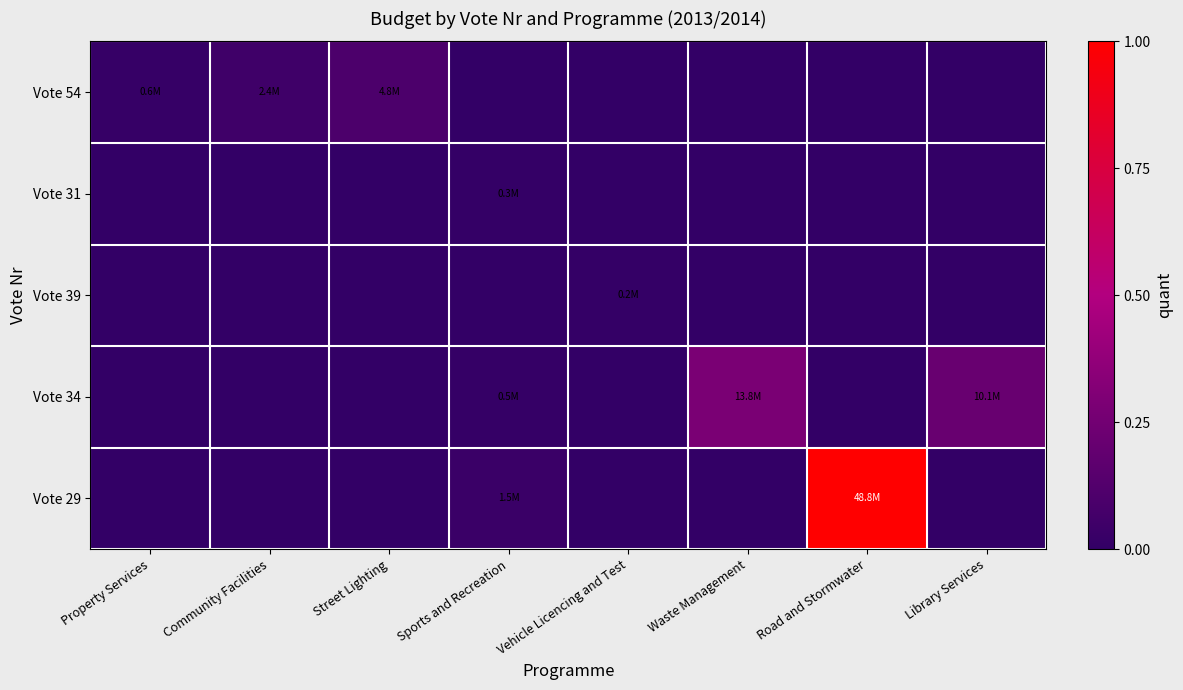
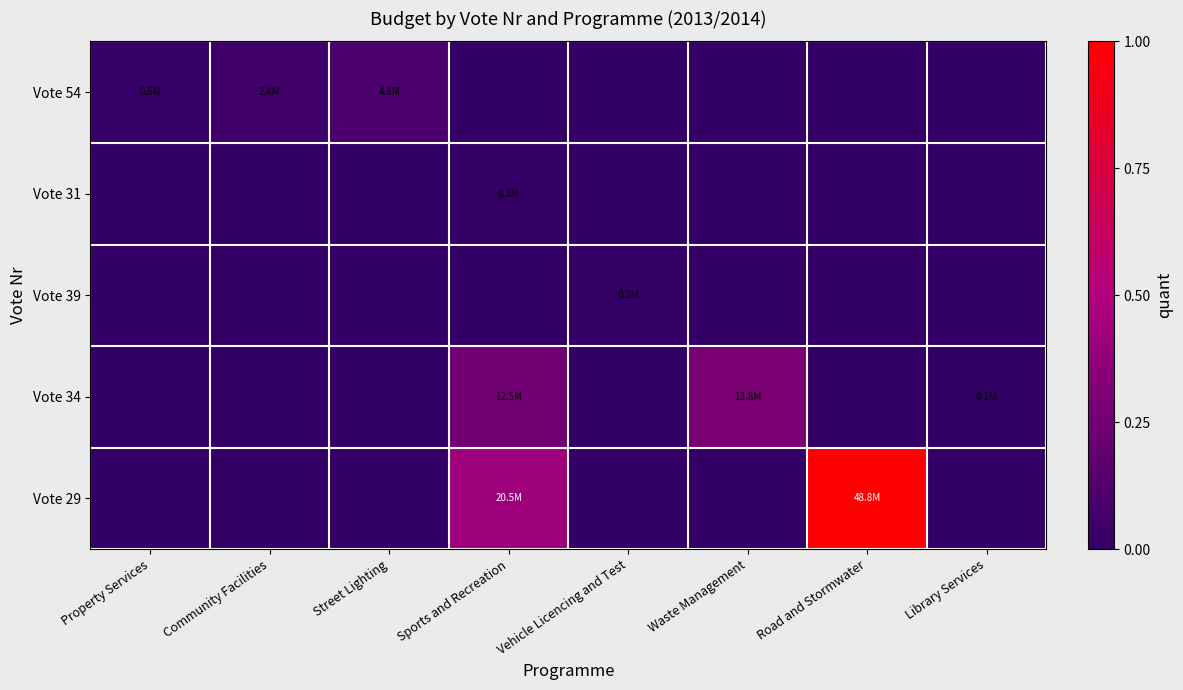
  {
    "Vote 54": {
      "Property Services": "0.6M",
      "Community Facilities": "2.4M",
      "Street Lighting": "4.8M"
    },
    "Vote 31": {
      "Sports and Recreation": "0.3M"
    },
    "Vote 39": {
      "Vehicle Licencing and Test": "0.2M"
    },
    "Vote 34": {
-     "Sports and Recreation": "0.5M",
+     "Sports and Recreation": "12.5M",
      "Waste Management": "13.8M",
-     "Library Services": "10.1M"
+     "Library Services": "0.1M"
    },
    "Vote 29": {
-     "Sports and Recreation": "1.5M",
+     "Sports and Recreation": "20.5M",
      "Road and Stormwater": "48.8M"
    }
  }
